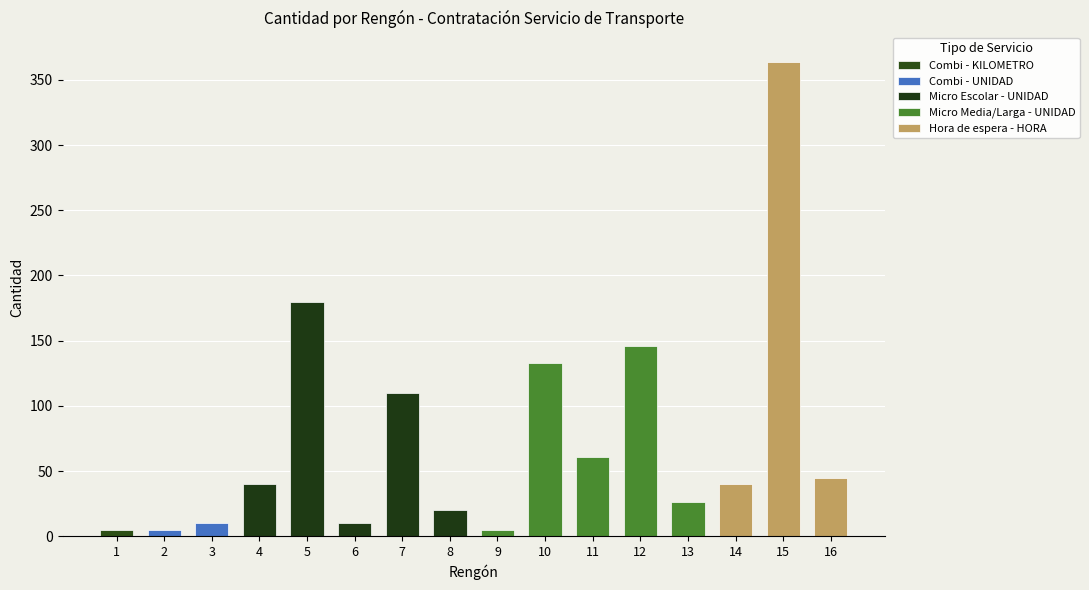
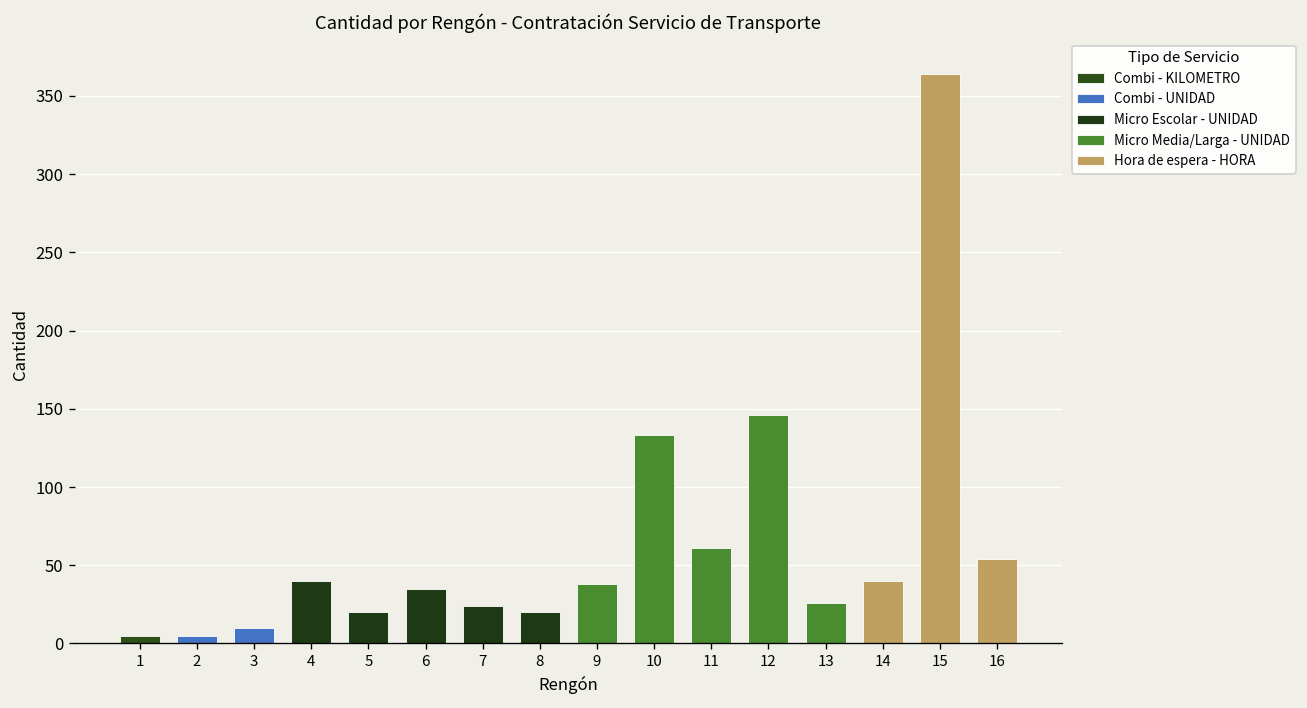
  {
    "1": 5,
    "2": 5,
    "3": 10,
    "4": 40,
-   "5": 180,
-   "6": 10,
-   "7": 110,
+   "5": 20,
+   "6": 35,
+   "7": 24,
    "8": 20,
-   "9": 5,
+   "9": 38,
    "10": 133,
    "11": 61,
    "12": 146,
    "13": 26,
    "14": 40,
    "15": 364,
-   "16": 45
+   "16": 54
  }
